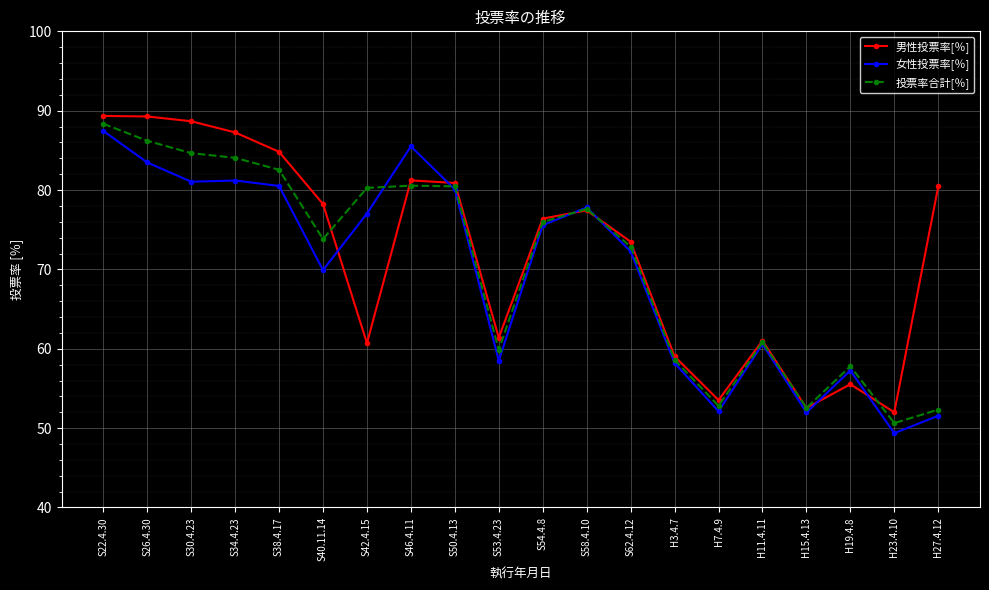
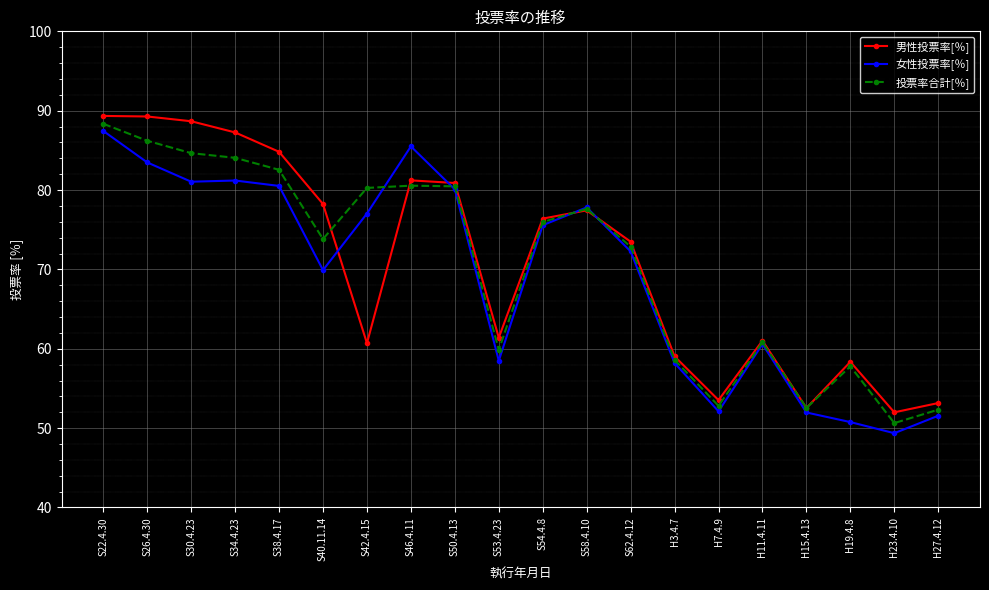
  {
    "男性投票率[％]": {
      "S22.4.30": 89,
      "S26.4.30": 89,
      "S30.4.23": 89,
      "S34.4.23": 87,
      "S38.4.17": 85,
      "S40.11.14": 78,
      "S42.4.15": 61,
      "S46.4.11": 81,
      "S50.4.13": 81,
      "S53.4.23": 61,
      "S54.4.8": 76,
      "S62.4.12": 73,
      "H3.4.7": 59,
      "H7.4.9": 54,
-     "H19.4.8": 56,
+     "H19.4.8": 58,
      "H23.4.10": 52,
-     "H27.4.12": 80
+     "H27.4.12": 53
    },
    "女性投票率[％]": {
      "S22.4.30": 87,
      "S26.4.30": 83,
      "S30.4.23": 81,
      "S34.4.23": 81,
      "S38.4.17": 81,
      "S40.11.14": 70,
      "S42.4.15": 77,
      "S46.4.11": 86,
      "S50.4.13": 80,
      "S53.4.23": 58,
      "S54.4.8": 76,
      "S62.4.12": 72,
      "H3.4.7": 58,
      "H7.4.9": 52,
      "H15.4.13": 52,
-     "H19.4.8": 57,
+     "H19.4.8": 51,
      "H23.4.10": 49,
      "H27.4.12": 52
    },
    "投票率合計[％]": {
      "S22.4.30": 88,
      "S26.4.30": 86,
      "S30.4.23": 85,
      "S34.4.23": 84,
      "S38.4.17": 83,
      "S40.11.14": 74,
      "S42.4.15": 80,
      "S46.4.11": 81,
      "S50.4.13": 80,
      "S53.4.23": 60,
      "S54.4.8": 76,
      "S62.4.12": 73,
      "H3.4.7": 59,
      "H7.4.9": 53,
      "H19.4.8": 58,
      "H23.4.10": 51,
      "H27.4.12": 52
    }
  }
